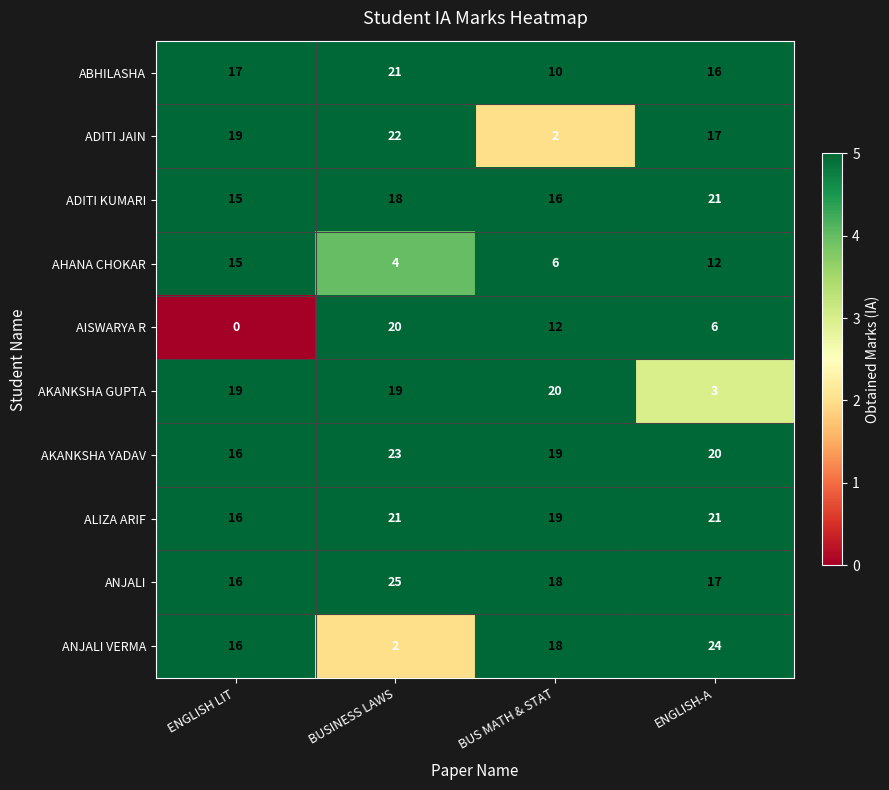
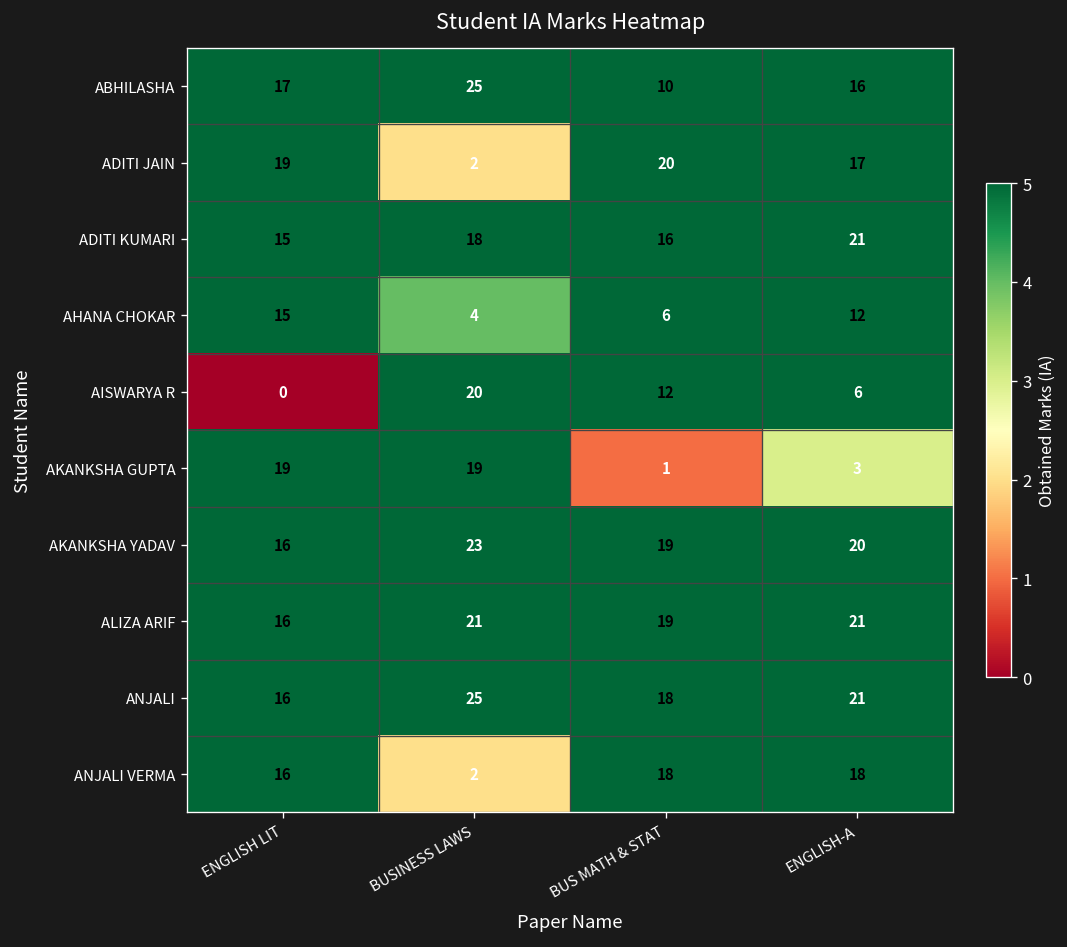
  {
    "ABHILASHA": {
      "ENGLISH LIT": 17,
-     "BUSINESS LAWS": 21,
+     "BUSINESS LAWS": 25,
      "BUS MATH & STAT": 10,
      "ENGLISH-A": 16
    },
    "ADITI JAIN": {
      "ENGLISH LIT": 19,
-     "BUSINESS LAWS": 22,
-     "BUS MATH & STAT": 2,
+     "BUSINESS LAWS": 2,
+     "BUS MATH & STAT": 20,
      "ENGLISH-A": 17
    },
    "ADITI KUMARI": {
      "ENGLISH LIT": 15,
      "BUSINESS LAWS": 18,
      "BUS MATH & STAT": 16,
      "ENGLISH-A": 21
    },
    "AHANA CHOKAR": {
      "ENGLISH LIT": 15,
      "BUSINESS LAWS": 4,
      "BUS MATH & STAT": 6,
      "ENGLISH-A": 12
    },
    "AISWARYA R": {
      "ENGLISH LIT": 0,
      "BUSINESS LAWS": 20,
      "BUS MATH & STAT": 12,
      "ENGLISH-A": 6
    },
    "AKANKSHA GUPTA": {
      "ENGLISH LIT": 19,
      "BUSINESS LAWS": 19,
-     "BUS MATH & STAT": 20,
+     "BUS MATH & STAT": 1,
      "ENGLISH-A": 3
    },
    "AKANKSHA YADAV": {
      "ENGLISH LIT": 16,
      "BUSINESS LAWS": 23,
      "BUS MATH & STAT": 19,
      "ENGLISH-A": 20
    },
    "ALIZA ARIF": {
      "ENGLISH LIT": 16,
      "BUSINESS LAWS": 21,
      "BUS MATH & STAT": 19,
      "ENGLISH-A": 21
    },
    "ANJALI": {
      "ENGLISH LIT": 16,
      "BUSINESS LAWS": 25,
      "BUS MATH & STAT": 18,
-     "ENGLISH-A": 17
+     "ENGLISH-A": 21
    },
    "ANJALI VERMA": {
      "ENGLISH LIT": 16,
      "BUSINESS LAWS": 2,
      "BUS MATH & STAT": 18,
-     "ENGLISH-A": 24
+     "ENGLISH-A": 18
    }
  }
